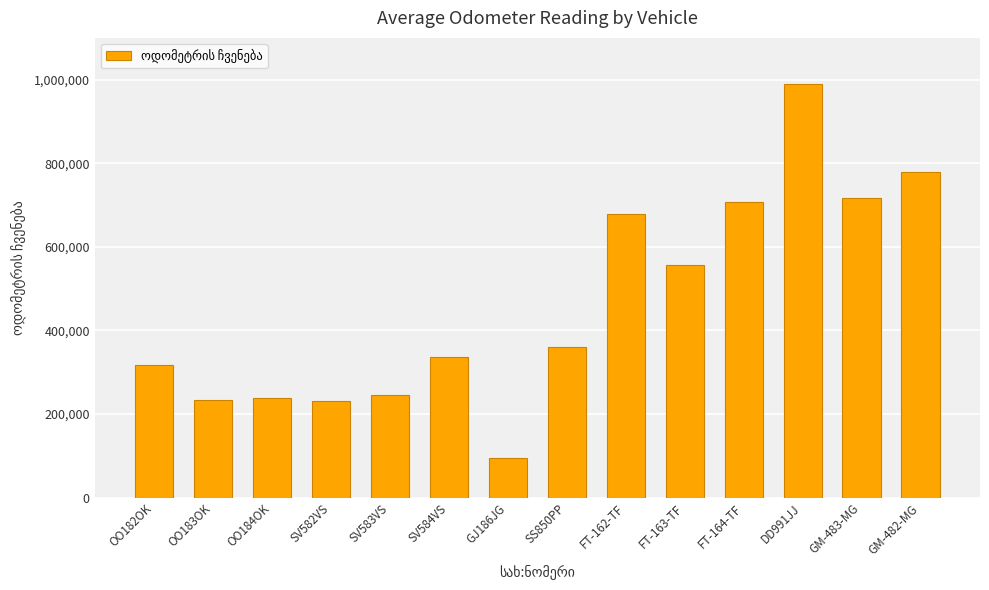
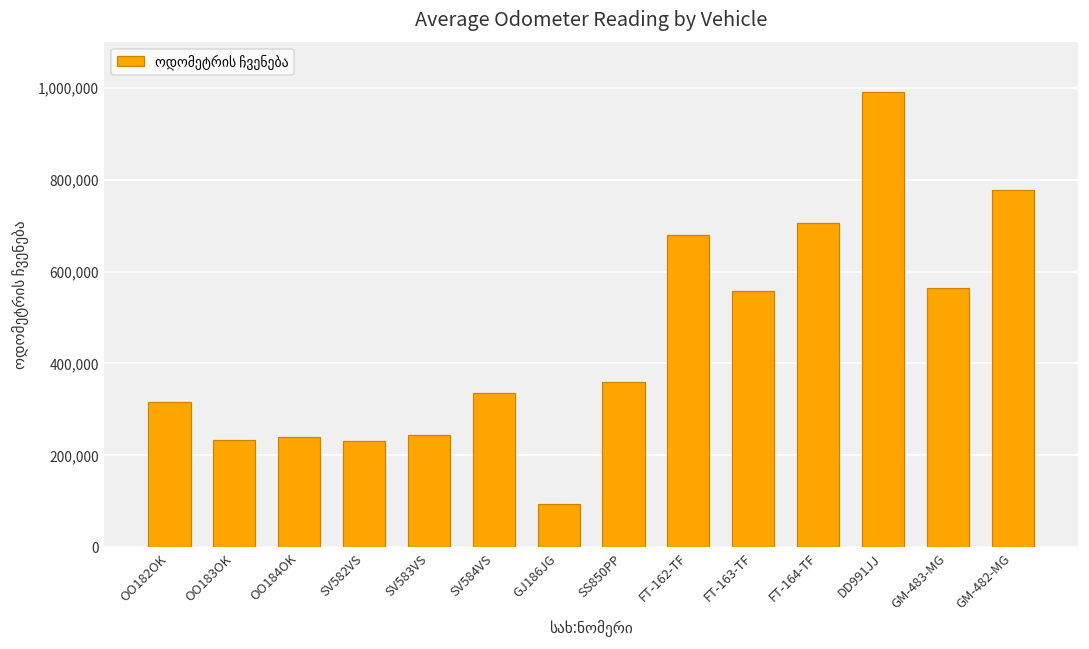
  {
    "OO182OK": "320,000",
    "OO183OK": "230,000",
    "OO184OK": "240,000",
    "SV582VS": "230,000",
    "SV583VS": "250,000",
    "SV584VS": "340,000",
    "GJ186JG": "100,000",
    "SS850PP": "360,000",
    "FT-162-TF": "680,000",
    "FT-163-TF": "560,000",
    "FT-164-TF": "710,000",
    "DD991JJ": "990,000",
-   "GM-483-MG": "720,000",
+   "GM-483-MG": "560,000",
    "GM-482-MG": "780,000"
  }
